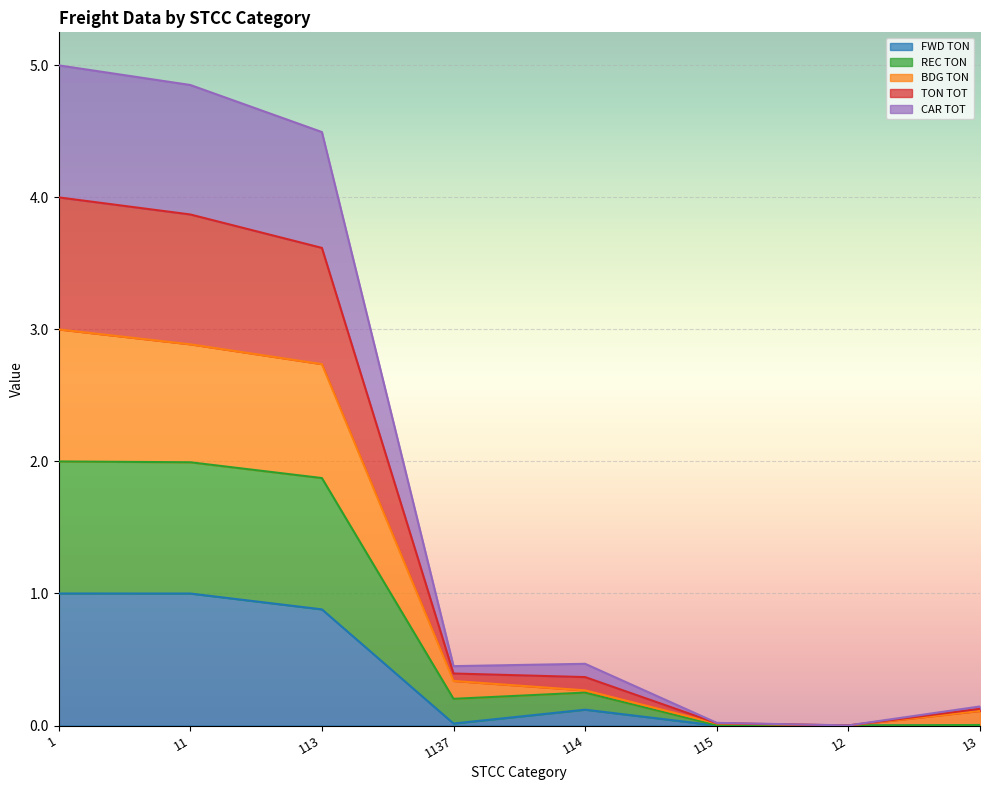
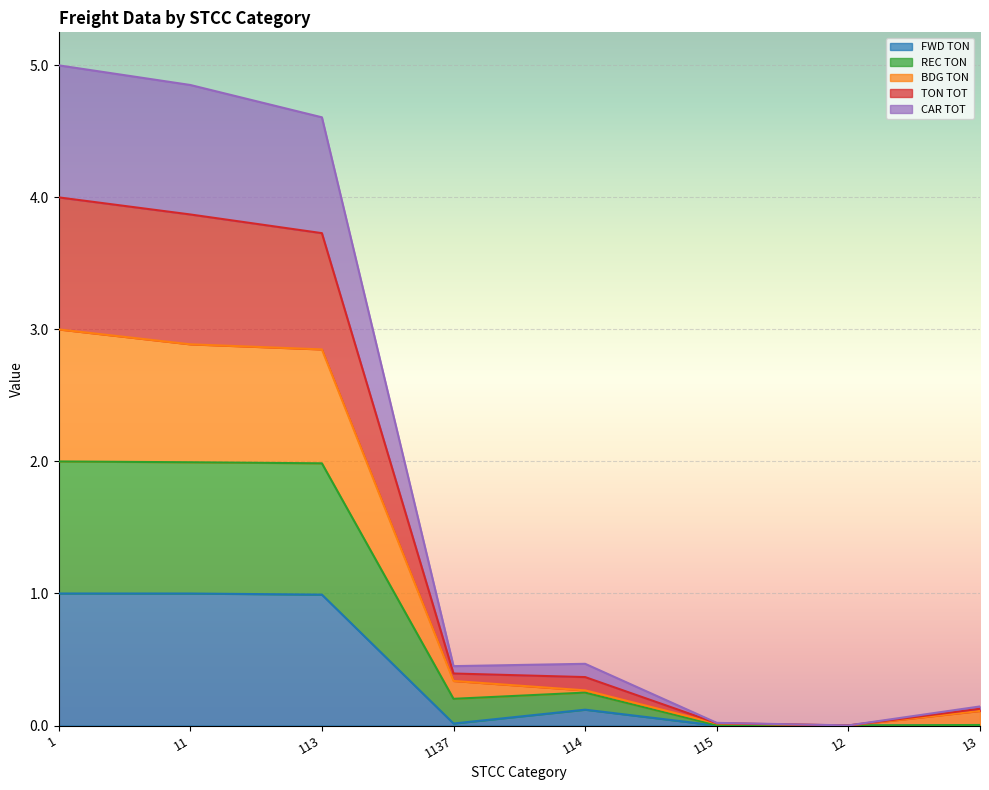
  {
    "FWD TON": {
      "1": 1.00,
      "11": 1.00,
-     "113": 0.88,
+     "113": 0.99,
      "1137": 0.02,
      "114": 0.12
    },
    "REC TON": {
      "1": 1.00,
      "11": 0.99,
      "113": 0.99,
      "1137": 0.19
    },
    "BDG TON": {
      "1": 1.00,
      "11": 0.89,
      "113": 0.86,
      "1137": 0.14
    },
    "TON TOT": {
      "1": 1.00,
      "11": 0.98,
      "113": 0.88,
      "1137": 0.06,
      "114": 0.10
    },
    "CAR TOT": {
      "1": 1.00,
      "11": 0.98,
      "113": 0.88,
      "1137": 0.06,
      "114": 0.10
    }
  }
